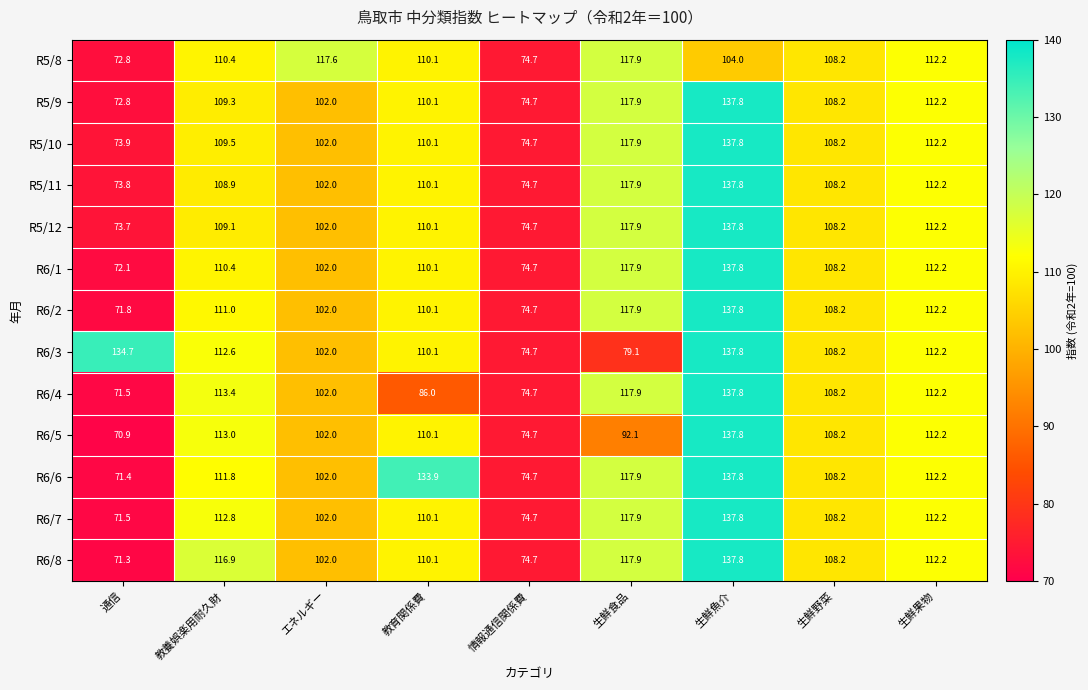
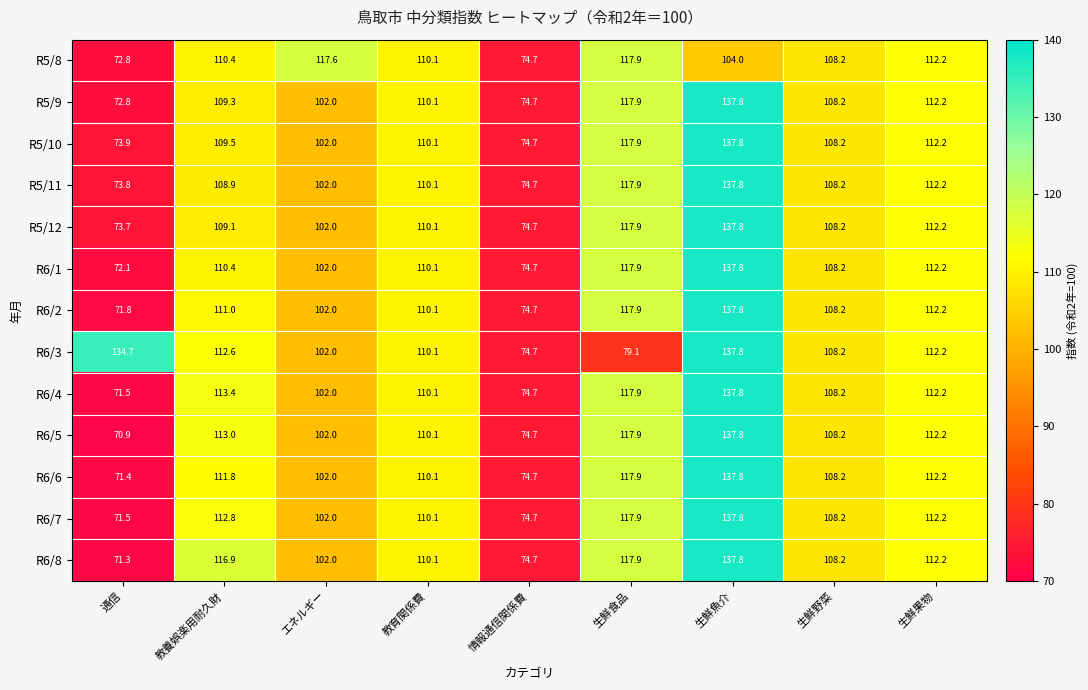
  {
    "R5/8": {
      "通信": 72.8,
      "教養娯楽用耐久財": 110.4,
      "エネルギー": 117.6,
      "教育関係費": 110.1,
      "情報通信関係費": 74.7,
      "生鮮食品": 117.9,
      "生鮮魚介": 104.0,
      "生鮮野菜": 108.2,
      "生鮮果物": 112.2
    },
    "R5/9": {
      "通信": 72.8,
      "教養娯楽用耐久財": 109.3,
      "エネルギー": 102.0,
      "教育関係費": 110.1,
      "情報通信関係費": 74.7,
      "生鮮食品": 117.9,
      "生鮮魚介": 137.8,
      "生鮮野菜": 108.2,
      "生鮮果物": 112.2
    },
    "R5/10": {
      "通信": 73.9,
      "教養娯楽用耐久財": 109.5,
      "エネルギー": 102.0,
      "教育関係費": 110.1,
      "情報通信関係費": 74.7,
      "生鮮食品": 117.9,
      "生鮮魚介": 137.8,
      "生鮮野菜": 108.2,
      "生鮮果物": 112.2
    },
    "R5/11": {
      "通信": 73.8,
      "教養娯楽用耐久財": 108.9,
      "エネルギー": 102.0,
      "教育関係費": 110.1,
      "情報通信関係費": 74.7,
      "生鮮食品": 117.9,
      "生鮮魚介": 137.8,
      "生鮮野菜": 108.2,
      "生鮮果物": 112.2
    },
    "R5/12": {
      "通信": 73.7,
      "教養娯楽用耐久財": 109.1,
      "エネルギー": 102.0,
      "教育関係費": 110.1,
      "情報通信関係費": 74.7,
      "生鮮食品": 117.9,
      "生鮮魚介": 137.8,
      "生鮮野菜": 108.2,
      "生鮮果物": 112.2
    },
    "R6/1": {
      "通信": 72.1,
      "教養娯楽用耐久財": 110.4,
      "エネルギー": 102.0,
      "教育関係費": 110.1,
      "情報通信関係費": 74.7,
      "生鮮食品": 117.9,
      "生鮮魚介": 137.8,
      "生鮮野菜": 108.2,
      "生鮮果物": 112.2
    },
    "R6/2": {
      "通信": 71.8,
      "教養娯楽用耐久財": 111.0,
      "エネルギー": 102.0,
      "教育関係費": 110.1,
      "情報通信関係費": 74.7,
      "生鮮食品": 117.9,
      "生鮮魚介": 137.8,
      "生鮮野菜": 108.2,
      "生鮮果物": 112.2
    },
    "R6/3": {
      "通信": 134.7,
      "教養娯楽用耐久財": 112.6,
      "エネルギー": 102.0,
      "教育関係費": 110.1,
      "情報通信関係費": 74.7,
      "生鮮食品": 79.1,
      "生鮮魚介": 137.8,
      "生鮮野菜": 108.2,
      "生鮮果物": 112.2
    },
    "R6/4": {
      "通信": 71.5,
      "教養娯楽用耐久財": 113.4,
      "エネルギー": 102.0,
-     "教育関係費": 86.0,
+     "教育関係費": 110.1,
      "情報通信関係費": 74.7,
      "生鮮食品": 117.9,
      "生鮮魚介": 137.8,
      "生鮮野菜": 108.2,
      "生鮮果物": 112.2
    },
    "R6/5": {
      "通信": 70.9,
      "教養娯楽用耐久財": 113.0,
      "エネルギー": 102.0,
      "教育関係費": 110.1,
      "情報通信関係費": 74.7,
-     "生鮮食品": 92.1,
+     "生鮮食品": 117.9,
      "生鮮魚介": 137.8,
      "生鮮野菜": 108.2,
      "生鮮果物": 112.2
    },
    "R6/6": {
      "通信": 71.4,
      "教養娯楽用耐久財": 111.8,
      "エネルギー": 102.0,
-     "教育関係費": 133.9,
+     "教育関係費": 110.1,
      "情報通信関係費": 74.7,
      "生鮮食品": 117.9,
      "生鮮魚介": 137.8,
      "生鮮野菜": 108.2,
      "生鮮果物": 112.2
    },
    "R6/7": {
      "通信": 71.5,
      "教養娯楽用耐久財": 112.8,
      "エネルギー": 102.0,
      "教育関係費": 110.1,
      "情報通信関係費": 74.7,
      "生鮮食品": 117.9,
      "生鮮魚介": 137.8,
      "生鮮野菜": 108.2,
      "生鮮果物": 112.2
    },
    "R6/8": {
      "通信": 71.3,
      "教養娯楽用耐久財": 116.9,
      "エネルギー": 102.0,
      "教育関係費": 110.1,
      "情報通信関係費": 74.7,
      "生鮮食品": 117.9,
      "生鮮魚介": 137.8,
      "生鮮野菜": 108.2,
      "生鮮果物": 112.2
    }
  }
